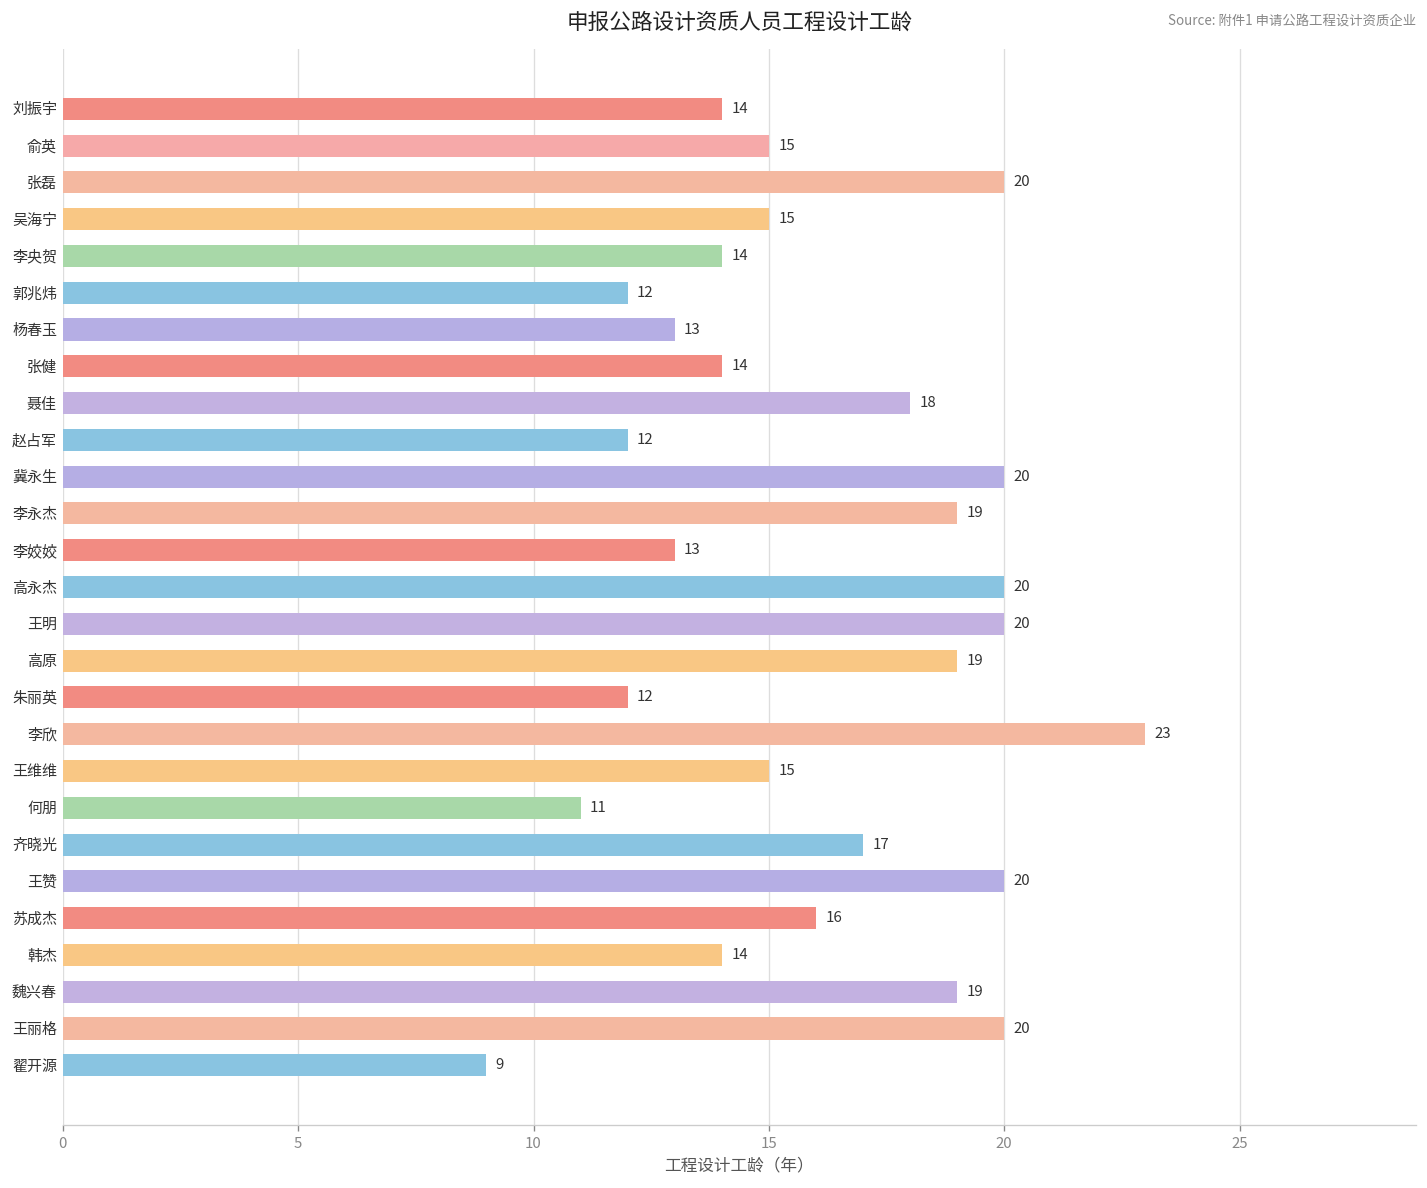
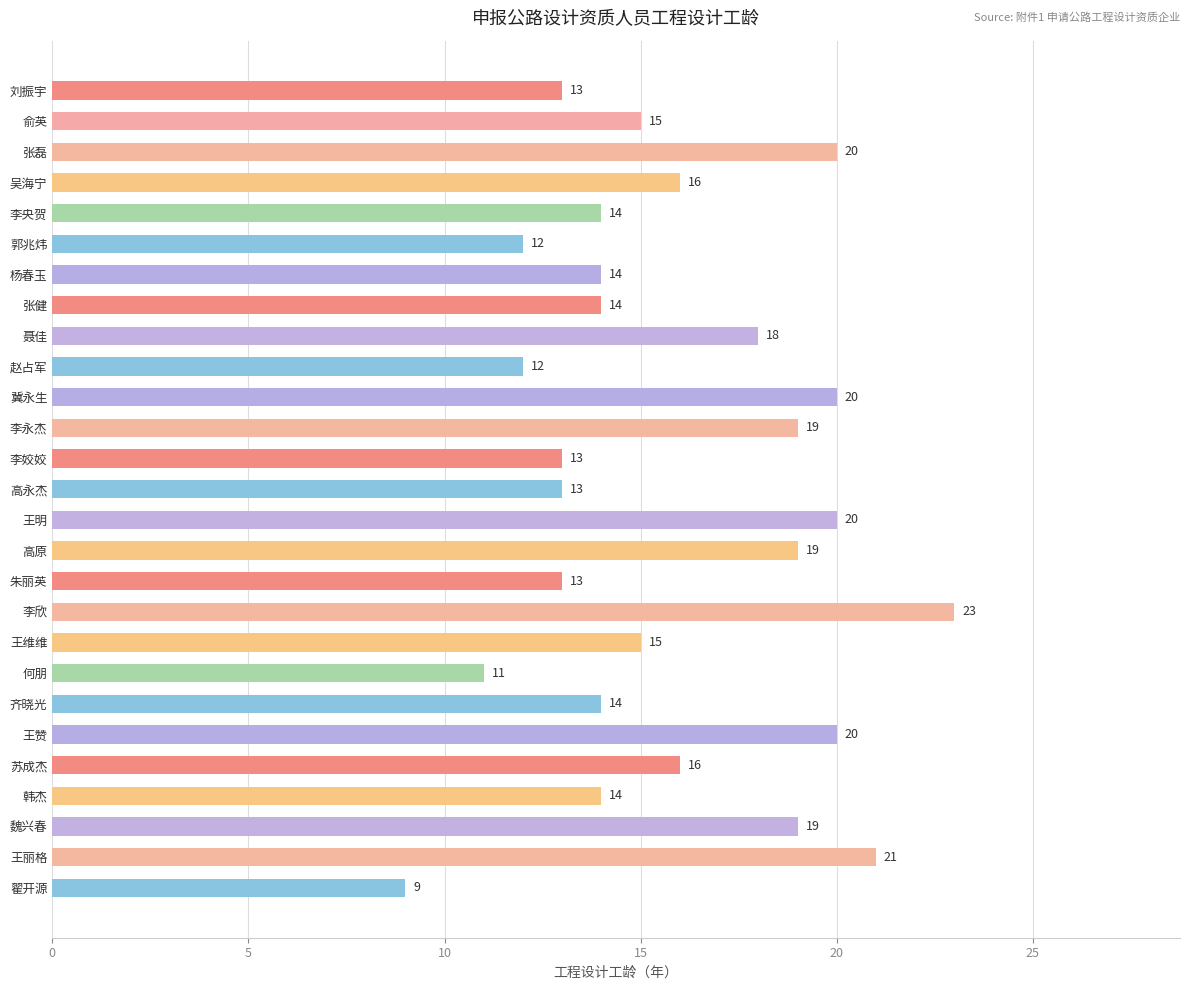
  {
-   "刘振宇": 14,
+   "刘振宇": 13,
    "俞英": 15,
    "张磊": 20,
-   "吴海宁": 15,
+   "吴海宁": 16,
    "李央贺": 14,
    "郭兆炜": 12,
-   "杨春玉": 13,
+   "杨春玉": 14,
    "张健": 14,
    "聂佳": 18,
    "赵占军": 12,
    "冀永生": 20,
    "李永杰": 19,
    "李姣姣": 13,
-   "高永杰": 20,
+   "高永杰": 13,
    "王明": 20,
    "高原": 19,
-   "朱丽英": 12,
+   "朱丽英": 13,
    "李欣": 23,
    "王维维": 15,
    "何朋": 11,
-   "齐晓光": 17,
+   "齐晓光": 14,
    "王赞": 20,
    "苏成杰": 16,
    "韩杰": 14,
    "魏兴春": 19,
-   "王丽格": 20,
+   "王丽格": 21,
    "翟开源": 9
  }
